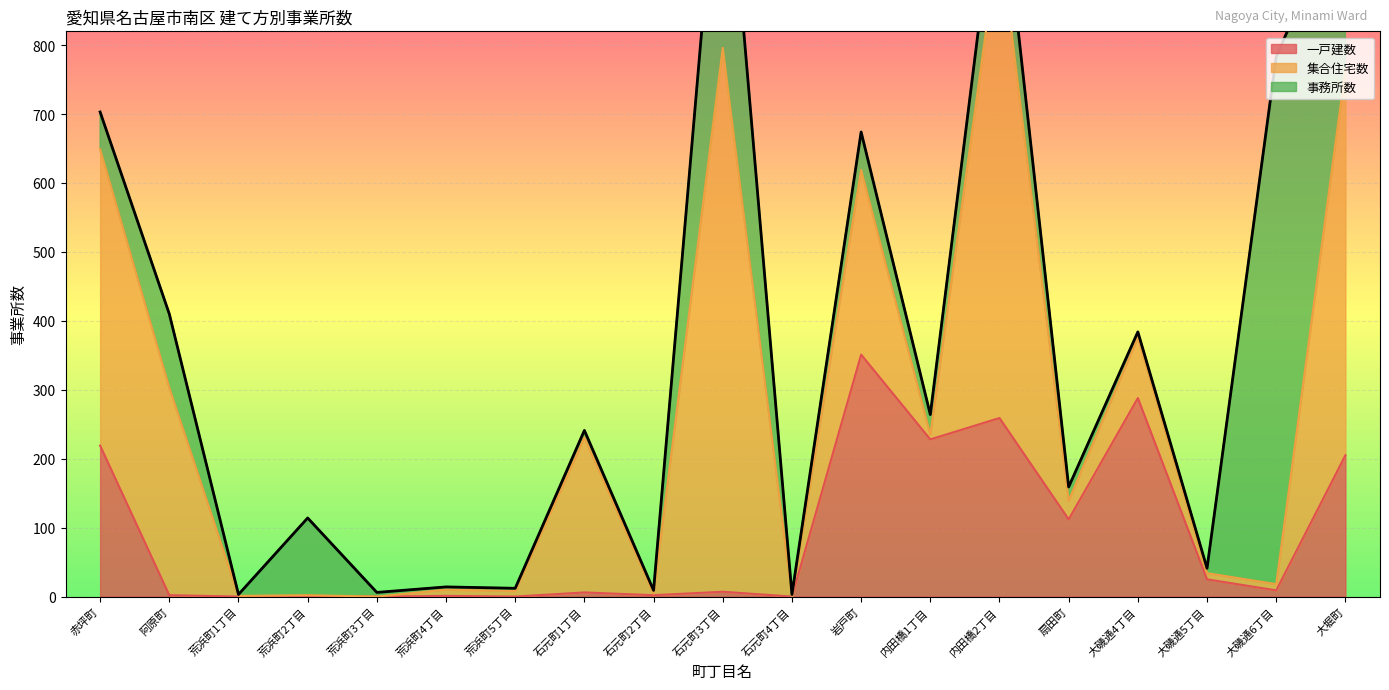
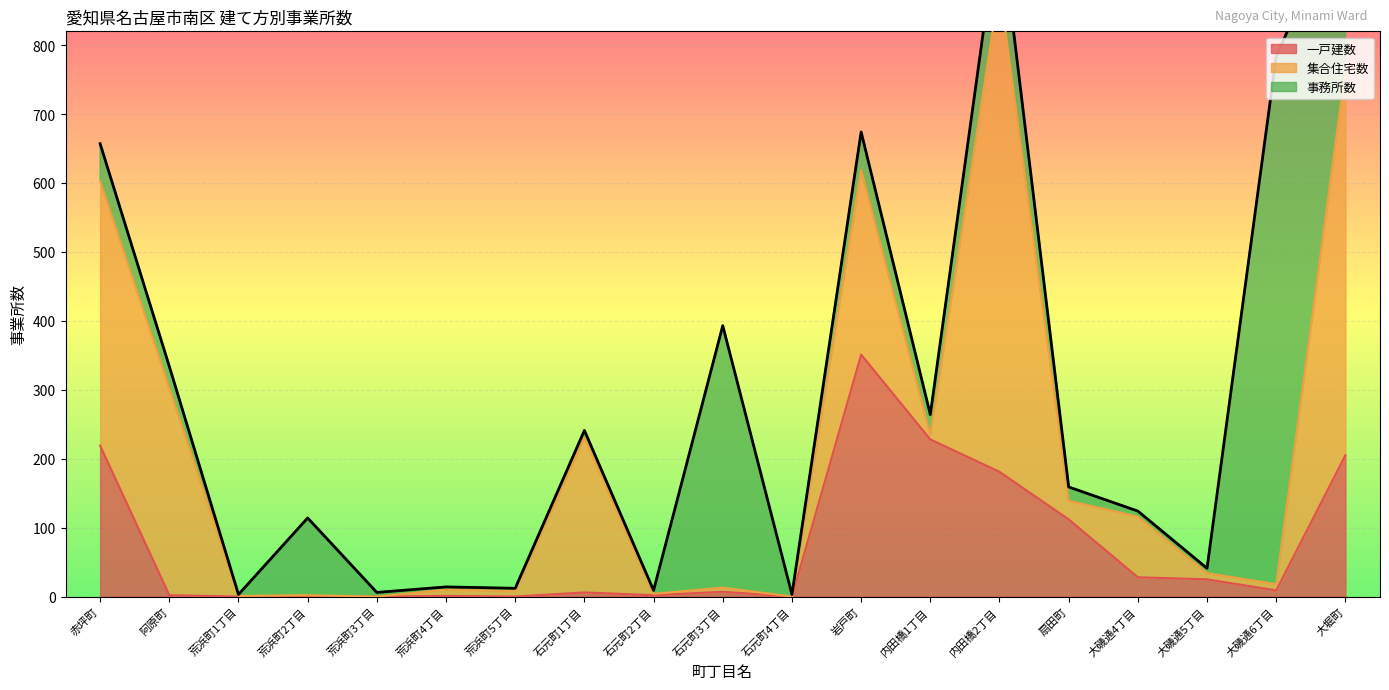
  {
    "一戸建数": {
      "赤坪町": 220,
      "阿原町": 0,
      "荒浜町4丁目": 0,
      "荒浜町5丁目": 0,
      "石元町1丁目": 10,
      "石元町3丁目": 10,
      "岩戸町": 350,
      "内田橋1丁目": 230,
-     "内田橋2丁目": 260,
+     "内田橋2丁目": 180,
      "扇田町": 110,
-     "大磯通4丁目": 290,
+     "大磯通4丁目": 30,
      "大磯通5丁目": 30,
      "大磯通6丁目": 10,
      "大堀町": 210
    },
    "集合住宅数": {
-     "赤坪町": 430,
+     "赤坪町": 380,
      "阿原町": 300,
      "荒浜町4丁目": 10,
      "荒浜町5丁目": 10,
      "石元町1丁目": 230,
-     "石元町3丁目": 790,
+     "石元町3丁目": 10,
      "岩戸町": 270,
      "内田橋1丁目": 10,
      "扇田町": 30,
      "大磯通4丁目": 90,
      "大磯通5丁目": 10,
      "大磯通6丁目": 10
    },
    "事務所数": {
      "赤坪町": 50,
-     "阿原町": 110,
+     "阿原町": 30,
      "荒浜町2丁目": 110,
      "荒浜町3丁目": 10,
      "荒浜町4丁目": 0,
      "荒浜町5丁目": 0,
      "石元町1丁目": 10,
      "石元町2丁目": 10,
      "岩戸町": 60,
      "内田橋1丁目": 30,
      "扇田町": 20,
      "大磯通4丁目": 10,
      "大磯通5丁目": 10
    }
  }
